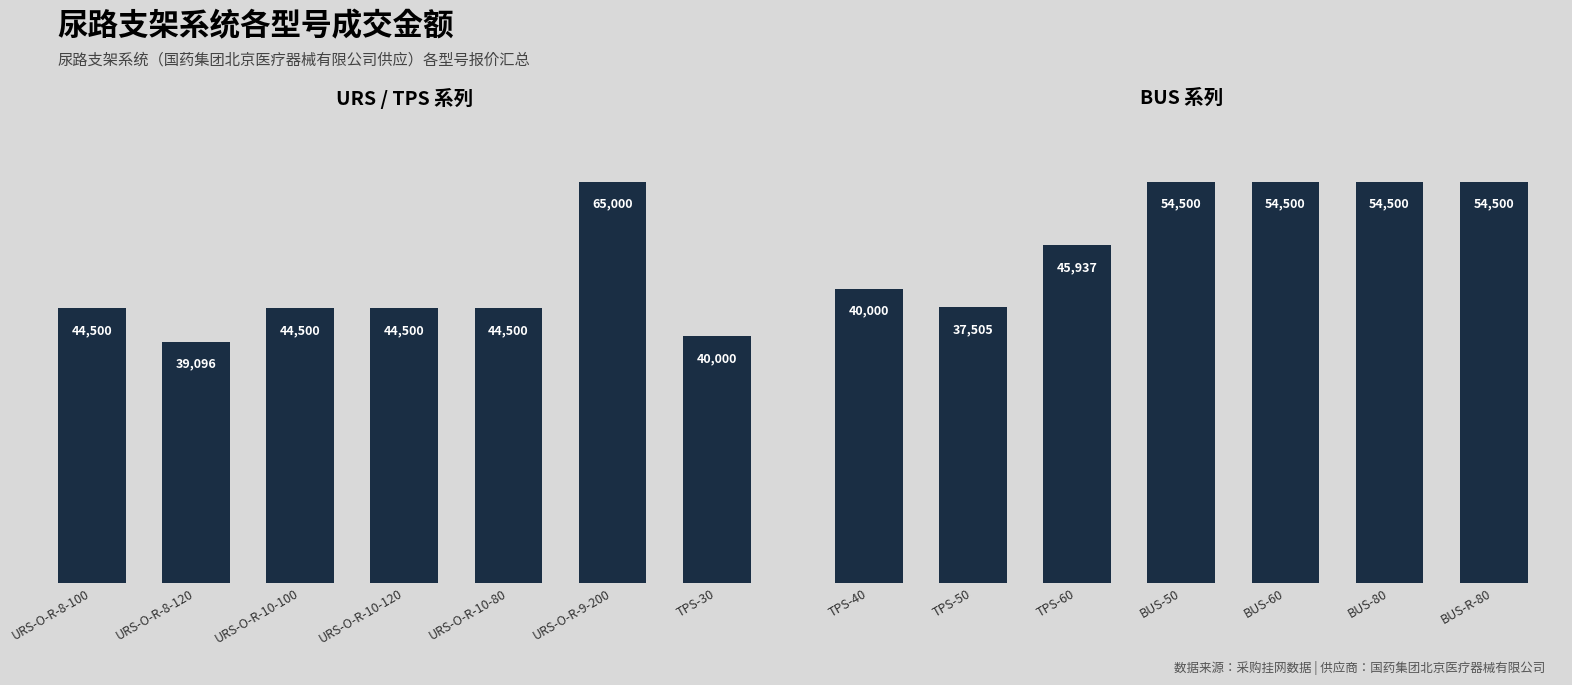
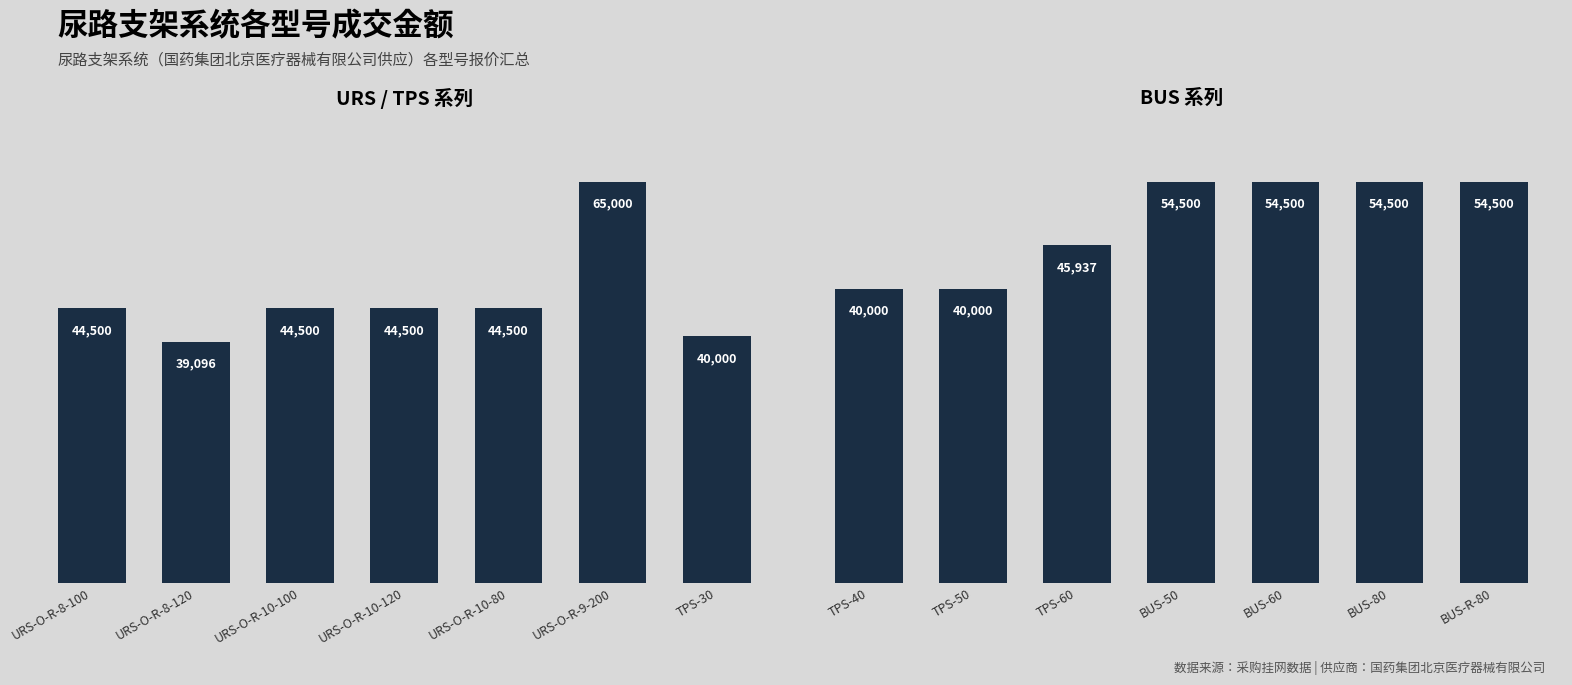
  {
    "URS / TPS 系列": {
      "URS-O-R-8-100": "44,500",
      "URS-O-R-8-120": "39,096",
      "URS-O-R-10-100": "44,500",
      "URS-O-R-10-120": "44,500",
      "URS-O-R-10-80": "44,500",
      "URS-O-R-9-200": "65,000",
      "TPS-30": "40,000"
    },
    "BUS 系列": {
      "TPS-40": "40,000",
-     "TPS-50": "37,505",
+     "TPS-50": "40,000",
      "TPS-60": "45,937",
      "BUS-50": "54,500",
      "BUS-60": "54,500",
      "BUS-80": "54,500",
      "BUS-R-80": "54,500"
    }
  }
